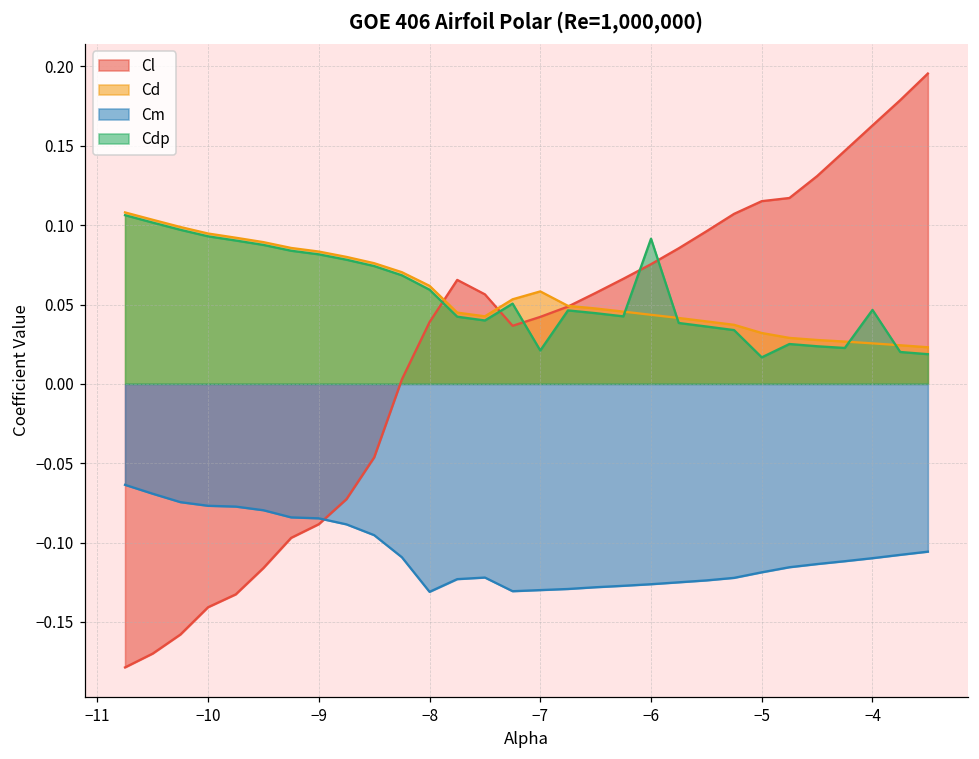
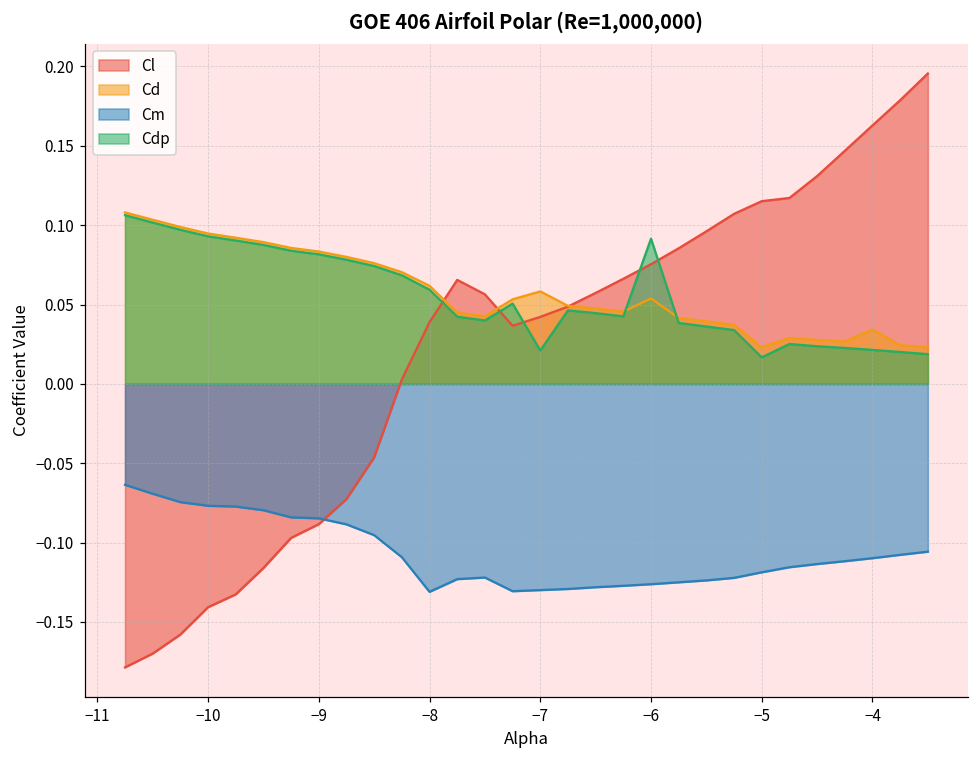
  {
    "Cd": {
      "−8": 0.062,
      "−7": 0.058,
-     "−6": 0.044,
-     "−5": 0.032,
-     "−4": 0.026
+     "−6": 0.054,
+     "−5": 0.023,
+     "−4": 0.034
    },
    "Cdp": {
      "−8": 0.059,
      "−7": 0.021,
      "−6": 0.091,
      "−5": 0.017,
-     "−4": 0.047
+     "−4": 0.021
    }
  }
